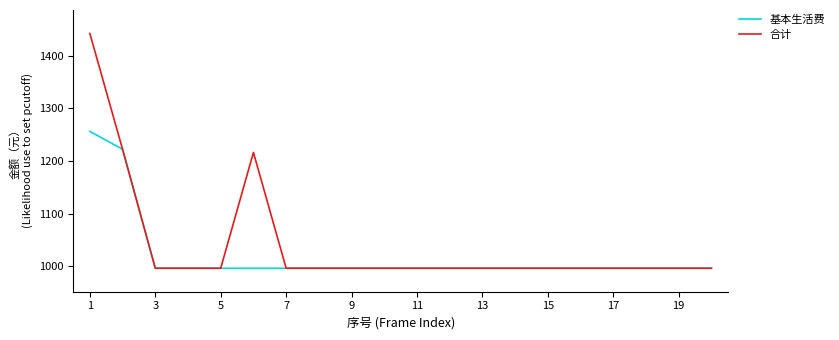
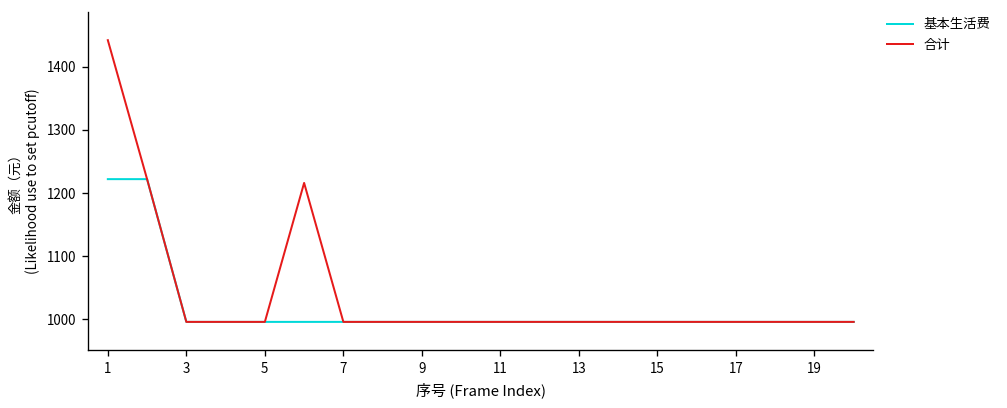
  {
    "基本生活费": {
-     "1": 1260
+     "1": 1220
    },
    "合计": {
      "1": 1440
    }
  }
